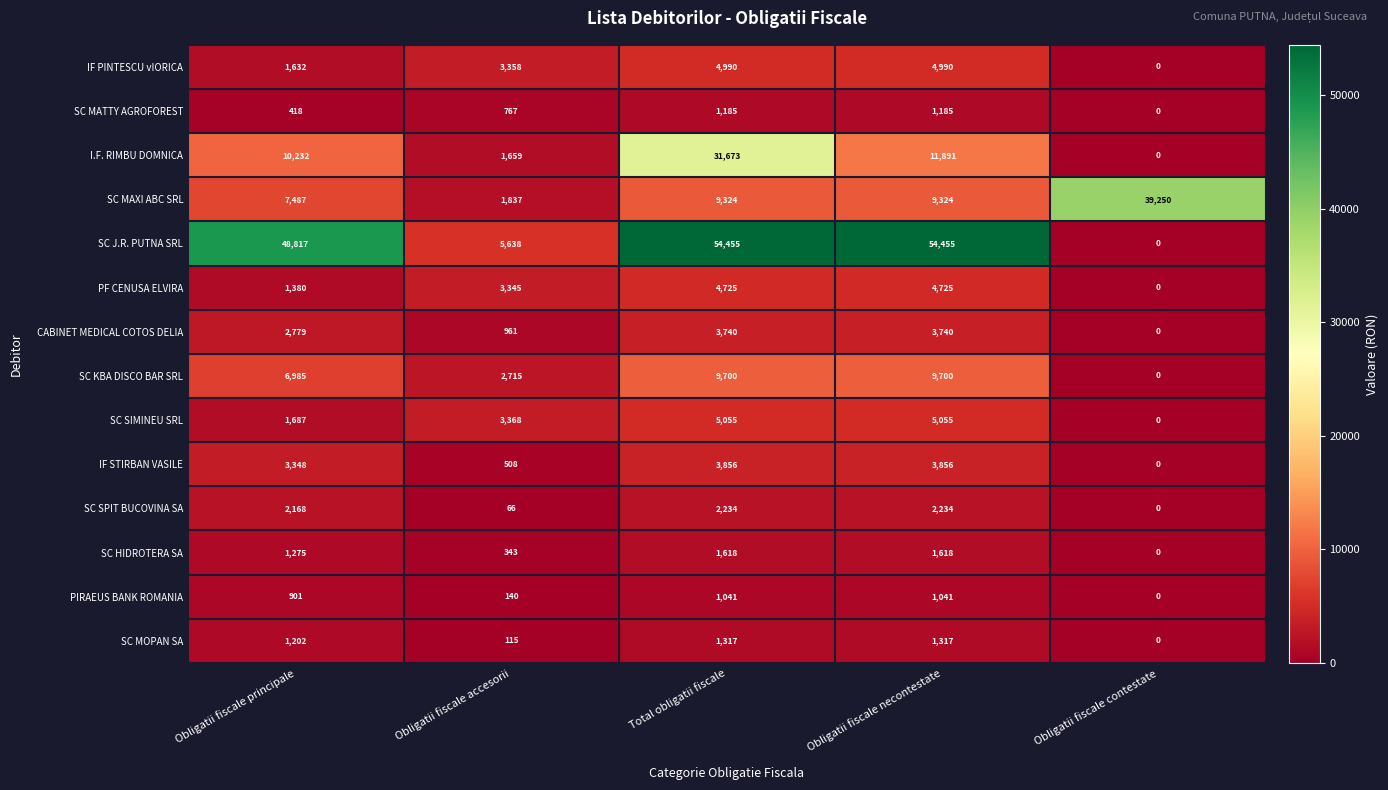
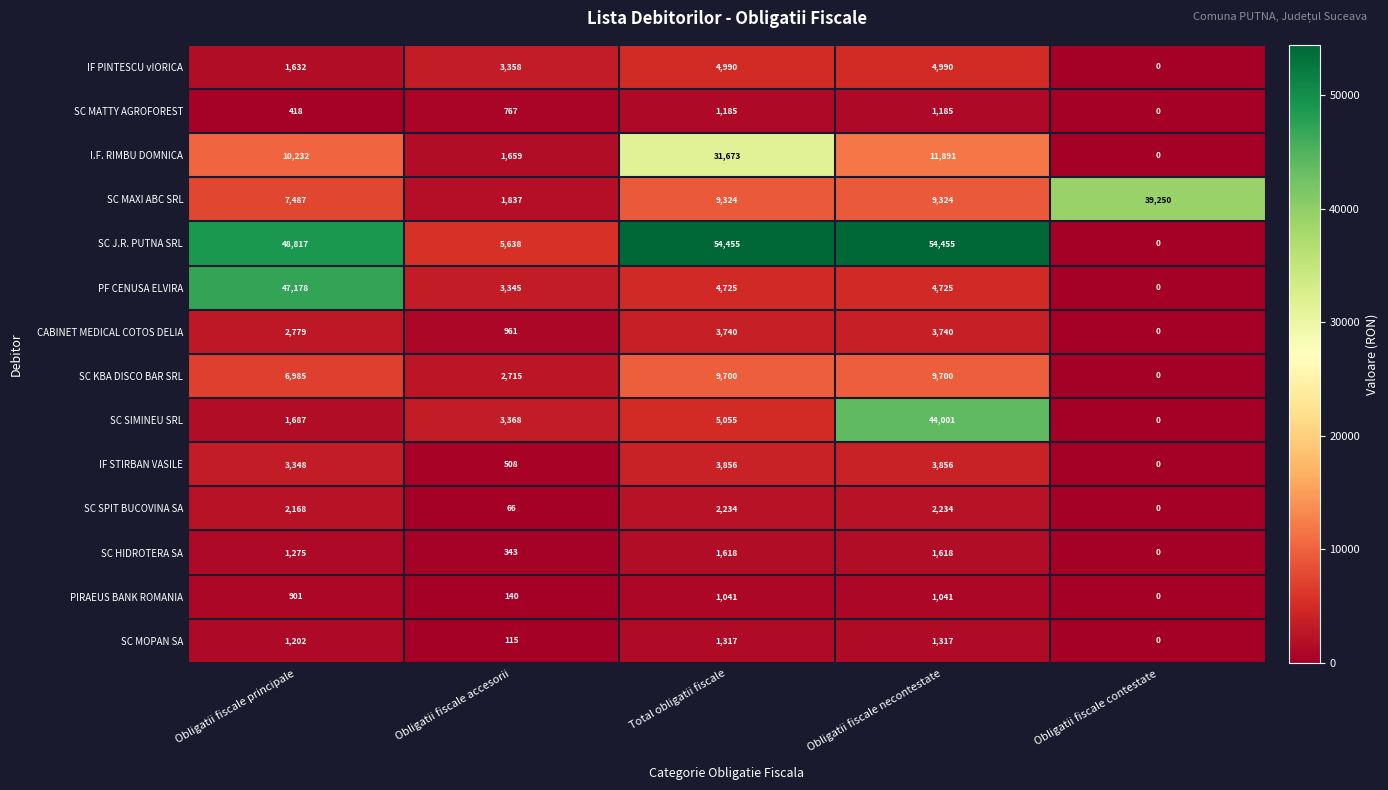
  {
    "IF PINTESCU vIORICA": {
      "Obligatii fiscale principale": "1,632",
      "Obligatii fiscale accesorii": "3,358",
      "Total obligatii fiscale": "4,990",
      "Obligatii fiscale necontestate": "4,990",
      "Obligatii fiscale contestate": "0"
    },
    "SC MATTY AGROFOREST": {
      "Obligatii fiscale principale": "418",
      "Obligatii fiscale accesorii": "767",
      "Total obligatii fiscale": "1,185",
      "Obligatii fiscale necontestate": "1,185",
      "Obligatii fiscale contestate": "0"
    },
    "I.F. RIMBU DOMNICA": {
      "Obligatii fiscale principale": "10,232",
      "Obligatii fiscale accesorii": "1,659",
      "Total obligatii fiscale": "31,673",
      "Obligatii fiscale necontestate": "11,891",
      "Obligatii fiscale contestate": "0"
    },
    "SC MAXI ABC SRL": {
      "Obligatii fiscale principale": "7,487",
      "Obligatii fiscale accesorii": "1,837",
      "Total obligatii fiscale": "9,324",
      "Obligatii fiscale necontestate": "9,324",
      "Obligatii fiscale contestate": "39,250"
    },
    "SC J.R. PUTNA SRL": {
      "Obligatii fiscale principale": "48,817",
      "Obligatii fiscale accesorii": "5,638",
      "Total obligatii fiscale": "54,455",
      "Obligatii fiscale necontestate": "54,455",
      "Obligatii fiscale contestate": "0"
    },
    "PF CENUSA ELVIRA": {
-     "Obligatii fiscale principale": "1,380",
+     "Obligatii fiscale principale": "47,178",
      "Obligatii fiscale accesorii": "3,345",
      "Total obligatii fiscale": "4,725",
      "Obligatii fiscale necontestate": "4,725",
      "Obligatii fiscale contestate": "0"
    },
    "CABINET MEDICAL COTOS DELIA": {
      "Obligatii fiscale principale": "2,779",
      "Obligatii fiscale accesorii": "961",
      "Total obligatii fiscale": "3,740",
      "Obligatii fiscale necontestate": "3,740",
      "Obligatii fiscale contestate": "0"
    },
    "SC KBA DISCO BAR SRL": {
      "Obligatii fiscale principale": "6,985",
      "Obligatii fiscale accesorii": "2,715",
      "Total obligatii fiscale": "9,700",
      "Obligatii fiscale necontestate": "9,700",
      "Obligatii fiscale contestate": "0"
    },
    "SC SIMINEU SRL": {
      "Obligatii fiscale principale": "1,687",
      "Obligatii fiscale accesorii": "3,368",
      "Total obligatii fiscale": "5,055",
-     "Obligatii fiscale necontestate": "5,055",
+     "Obligatii fiscale necontestate": "44,001",
      "Obligatii fiscale contestate": "0"
    },
    "IF STIRBAN VASILE": {
      "Obligatii fiscale principale": "3,348",
      "Obligatii fiscale accesorii": "508",
      "Total obligatii fiscale": "3,856",
      "Obligatii fiscale necontestate": "3,856",
      "Obligatii fiscale contestate": "0"
    },
    "SC SPIT BUCOVINA SA": {
      "Obligatii fiscale principale": "2,168",
      "Obligatii fiscale accesorii": "66",
      "Total obligatii fiscale": "2,234",
      "Obligatii fiscale necontestate": "2,234",
      "Obligatii fiscale contestate": "0"
    },
    "SC HIDROTERA SA": {
      "Obligatii fiscale principale": "1,275",
      "Obligatii fiscale accesorii": "343",
      "Total obligatii fiscale": "1,618",
      "Obligatii fiscale necontestate": "1,618",
      "Obligatii fiscale contestate": "0"
    },
    "PIRAEUS BANK ROMANIA": {
      "Obligatii fiscale principale": "901",
      "Obligatii fiscale accesorii": "140",
      "Total obligatii fiscale": "1,041",
      "Obligatii fiscale necontestate": "1,041",
      "Obligatii fiscale contestate": "0"
    },
    "SC MOPAN SA": {
      "Obligatii fiscale principale": "1,202",
      "Obligatii fiscale accesorii": "115",
      "Total obligatii fiscale": "1,317",
      "Obligatii fiscale necontestate": "1,317",
      "Obligatii fiscale contestate": "0"
    }
  }
